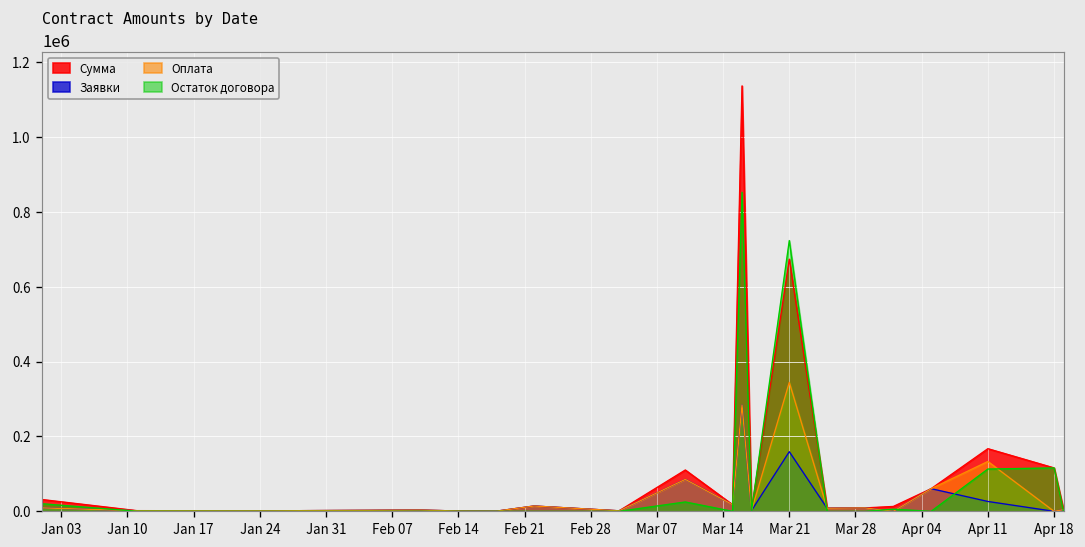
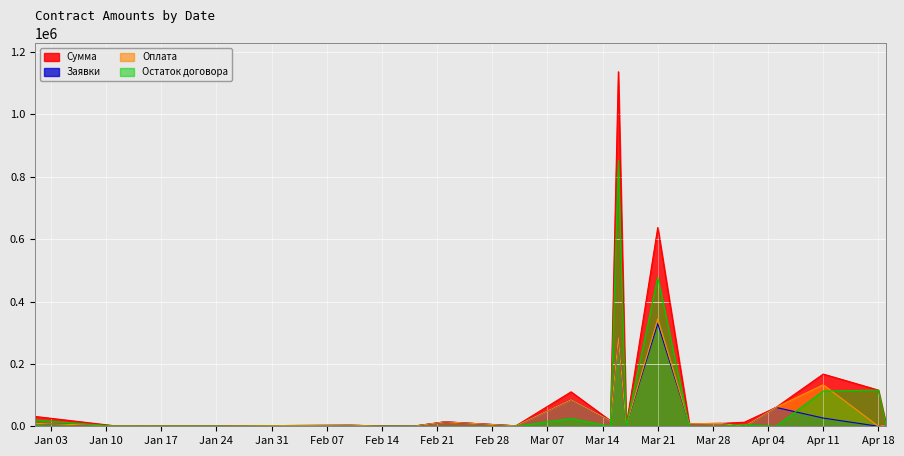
  {
    "Сумма": {
-     "Mar 21": 670000,
+     "Mar 21": 640000,
      "Apr 11": 170000
    },
    "Заявки": {
-     "Mar 21": 160000,
+     "Mar 21": 330000,
      "Apr 11": 30000
    },
    "Оплата": {
      "Mar 21": 340000,
      "Apr 11": 130000
    },
    "Остаток договора": {
-     "Mar 21": 720000,
+     "Mar 21": 480000,
      "Apr 11": 110000
    }
  }
